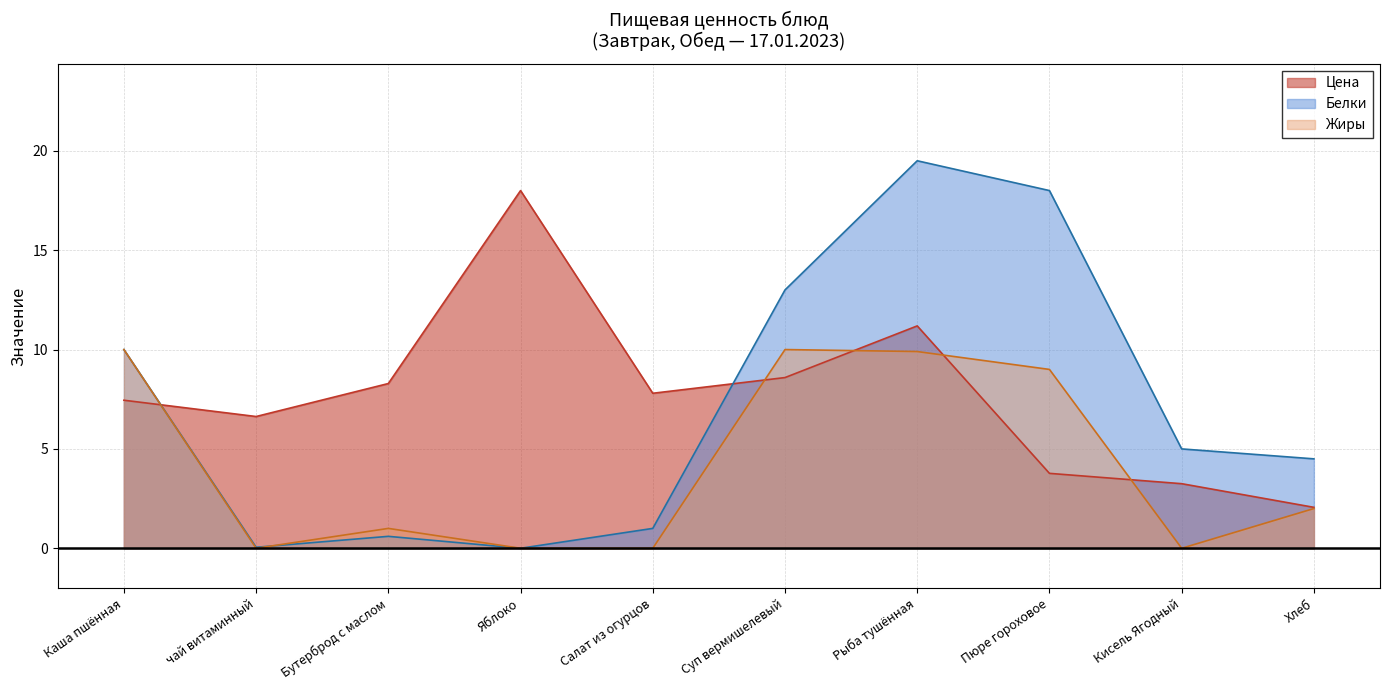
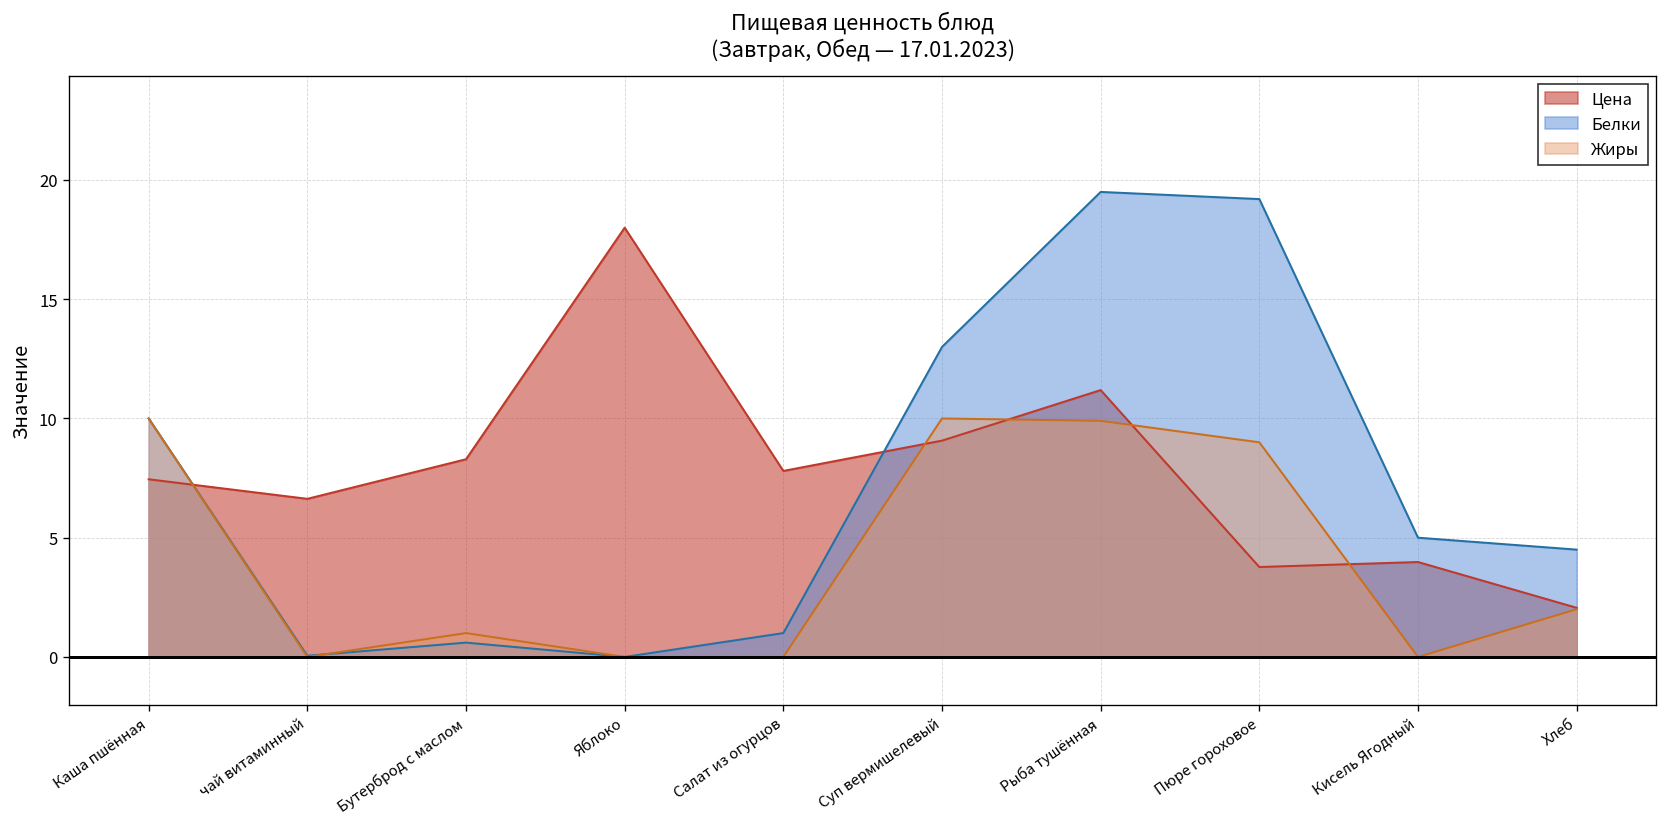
  {
    "Цена": {
      "Каша пшённая": 7.5,
      "чай витаминный": 6.6,
      "Бутерброд с маслом": 8.3,
      "Яблоко": 18.0,
      "Салат из огурцов": 7.8,
-     "Суп вермишелевый": 8.6,
+     "Суп вермишелевый": 9.1,
      "Рыба тушённая": 11.2,
      "Пюре гороховое": 3.8,
-     "Кисель Ягодный": 3.3
+     "Кисель Ягодный": 4.0
    },
    "Белки": {
      "Бутерброд с маслом": 0.6,
      "Салат из огурцов": 1.0,
      "Суп вермишелевый": 13.0,
      "Рыба тушённая": 19.5,
-     "Пюре гороховое": 18.0,
+     "Пюре гороховое": 19.2,
      "Кисель Ягодный": 5.0,
      "Хлеб": 4.5
    },
    "Жиры": {
      "Бутерброд с маслом": 1.0,
      "Салат из огурцов": 0.0,
      "Суп вермишелевый": 10.0,
      "Рыба тушённая": 9.9,
      "Пюре гороховое": 9.0,
      "Кисель Ягодный": 0.0
    }
  }
